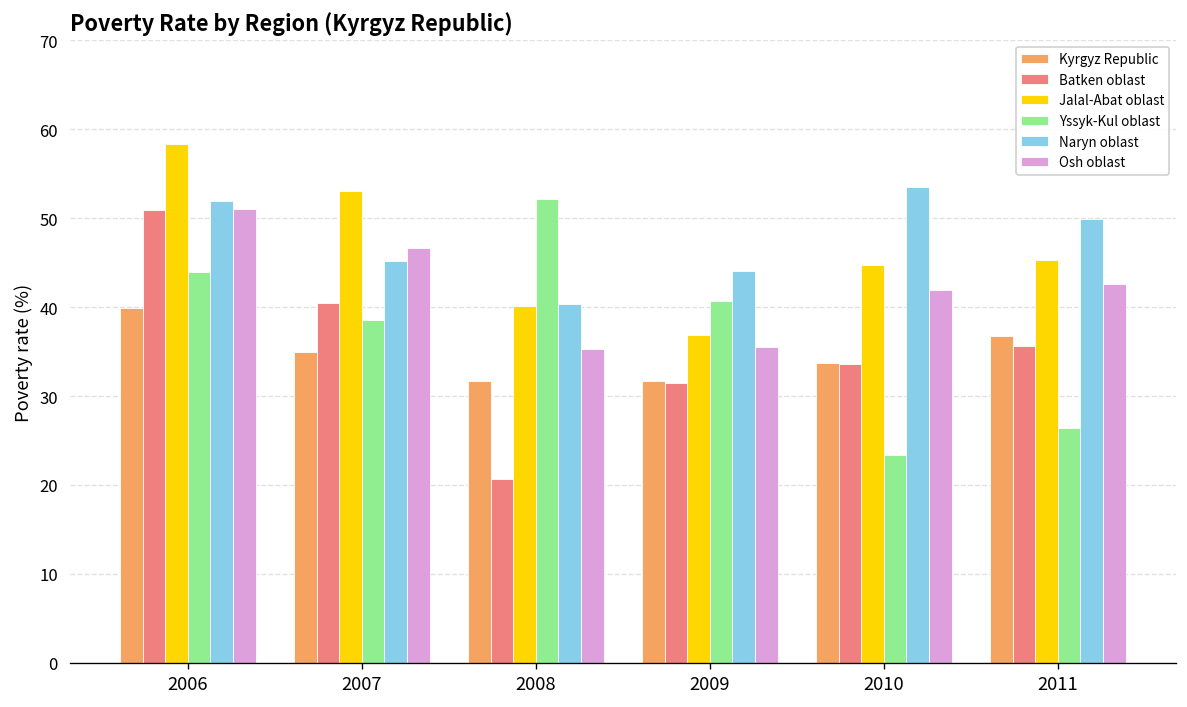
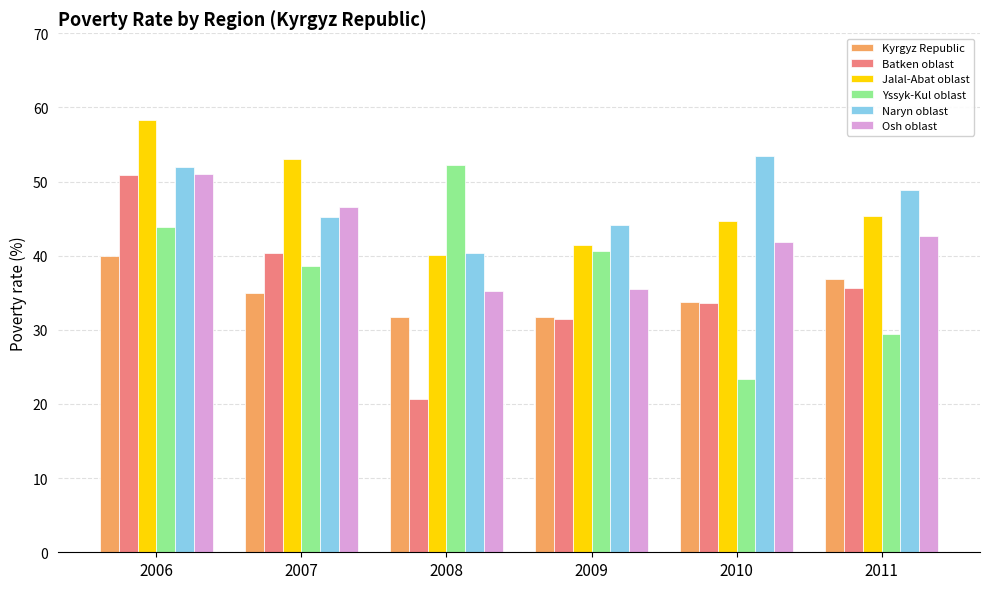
  {
    "Jalal-Abat oblast": {
      "2006": 58,
      "2007": 53,
      "2008": 40,
-     "2009": 37,
+     "2009": 41,
      "2010": 45,
      "2011": 45
    },
    "Yssyk-Kul oblast": {
      "2006": 44,
      "2007": 39,
      "2008": 52,
      "2009": 41,
      "2010": 23,
-     "2011": 26
+     "2011": 30
    },
    "Naryn oblast": {
      "2006": 52,
      "2007": 45,
      "2008": 40,
      "2009": 44,
      "2010": 54,
-     "2011": 50
+     "2011": 49
    },
    "Osh oblast": {
      "2006": 51,
      "2007": 47,
      "2008": 35,
      "2009": 36,
      "2010": 42,
      "2011": 43
    }
  }
